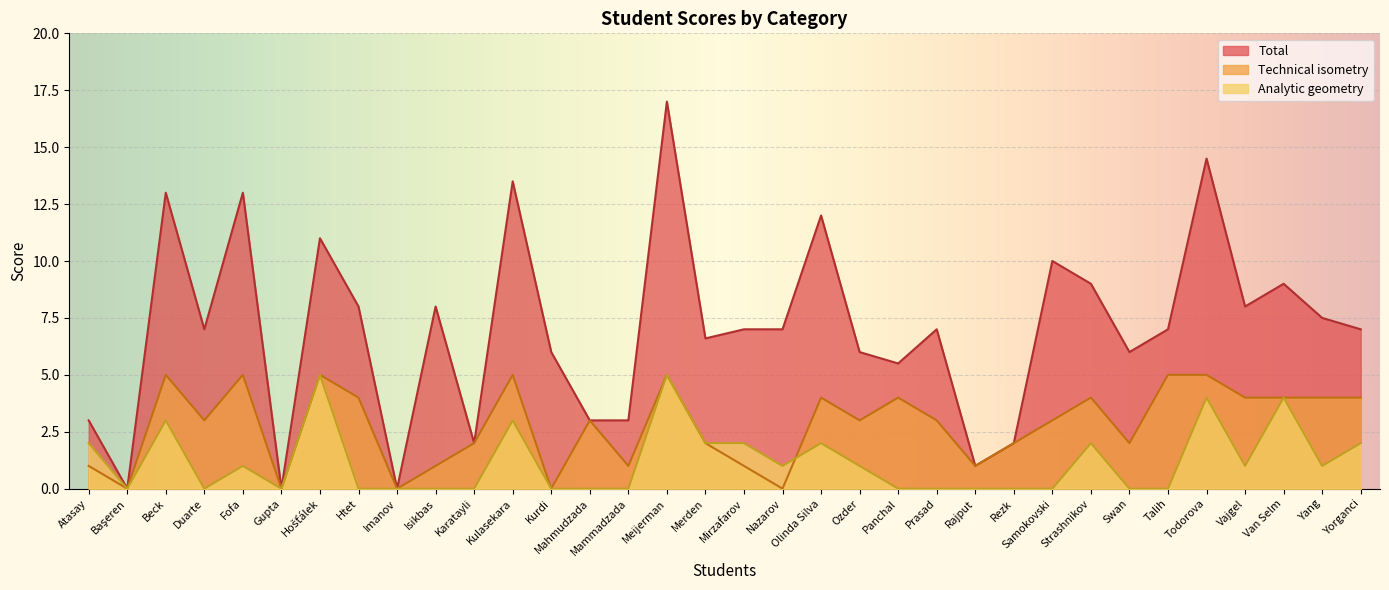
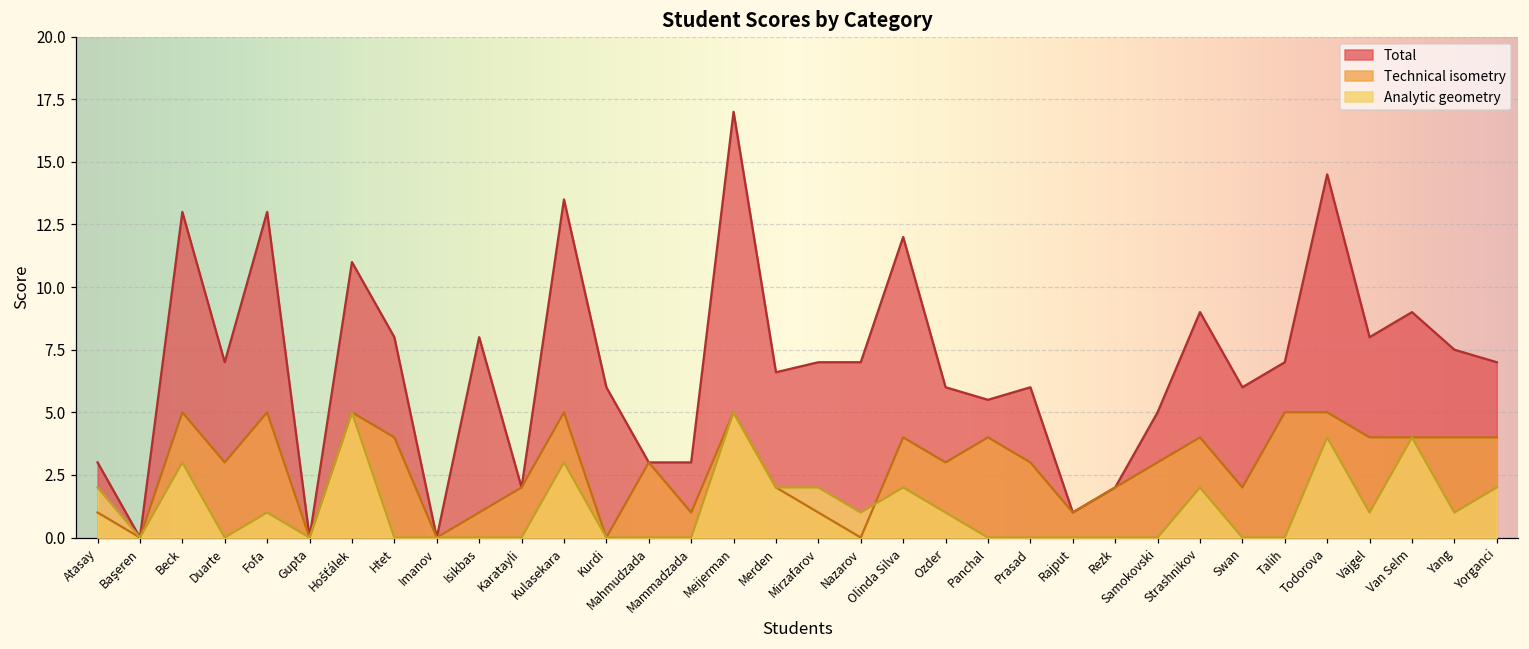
  {
    "Total": {
      "Atasay": 3,
      "Beck": 13,
      "Duarte": 7,
      "Fofa": 13,
      "Hošťálek": 11,
      "Htet": 8,
      "Isikbas": 8,
      "Kulasekara": 13.5,
      "Kurdi": 6,
      "Mammadzada": 3,
      "Meijerman": 17,
      "Merden": 6.6,
      "Mirzafarov": 7,
      "Nazarov": 7,
      "Olinda Silva": 12,
      "Ozder": 6,
      "Panchal": 5.5,
-     "Prasad": 7,
-     "Samokovski": 10,
+     "Prasad": 6,
+     "Samokovski": 5,
      "Strashnikov": 9,
      "Swan": 6,
      "Talih": 7,
      "Todorova": 14.5,
      "Vajgel": 8,
      "Van Selm": 9,
      "Yang": 7.5,
      "Yorganci": 7
    }
  }
